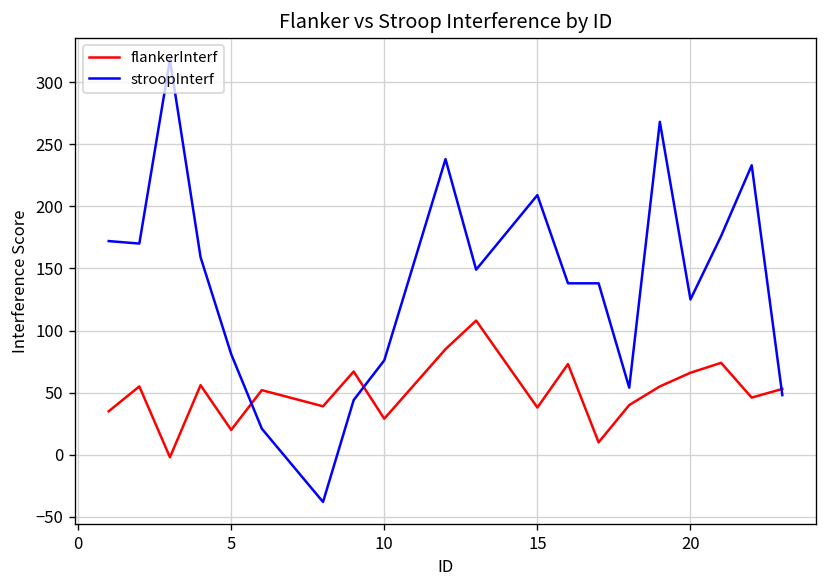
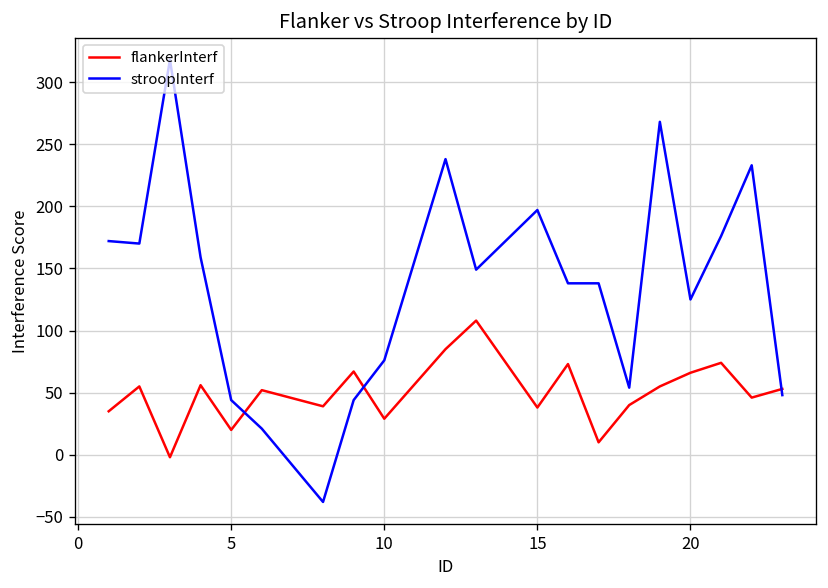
  {
    "flankerInterf": {
      "5": 20,
      "10": 29,
      "15": 38,
      "20": 66
    },
    "stroopInterf": {
-     "5": 81,
+     "5": 44,
      "10": 76,
-     "15": 209,
+     "15": 197,
      "20": 125
    }
  }
